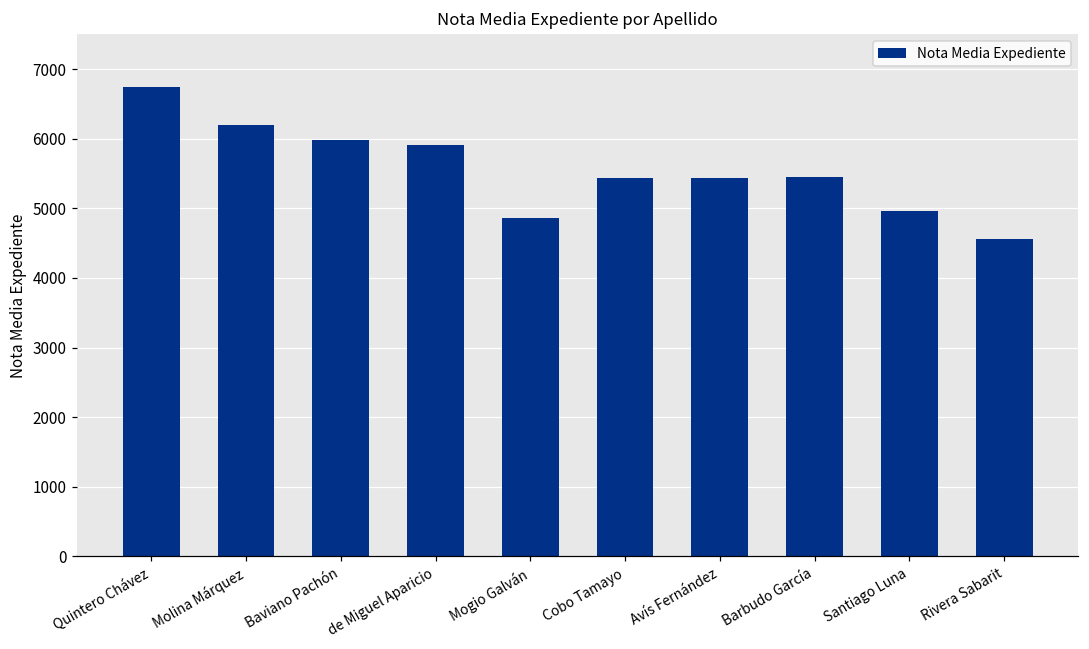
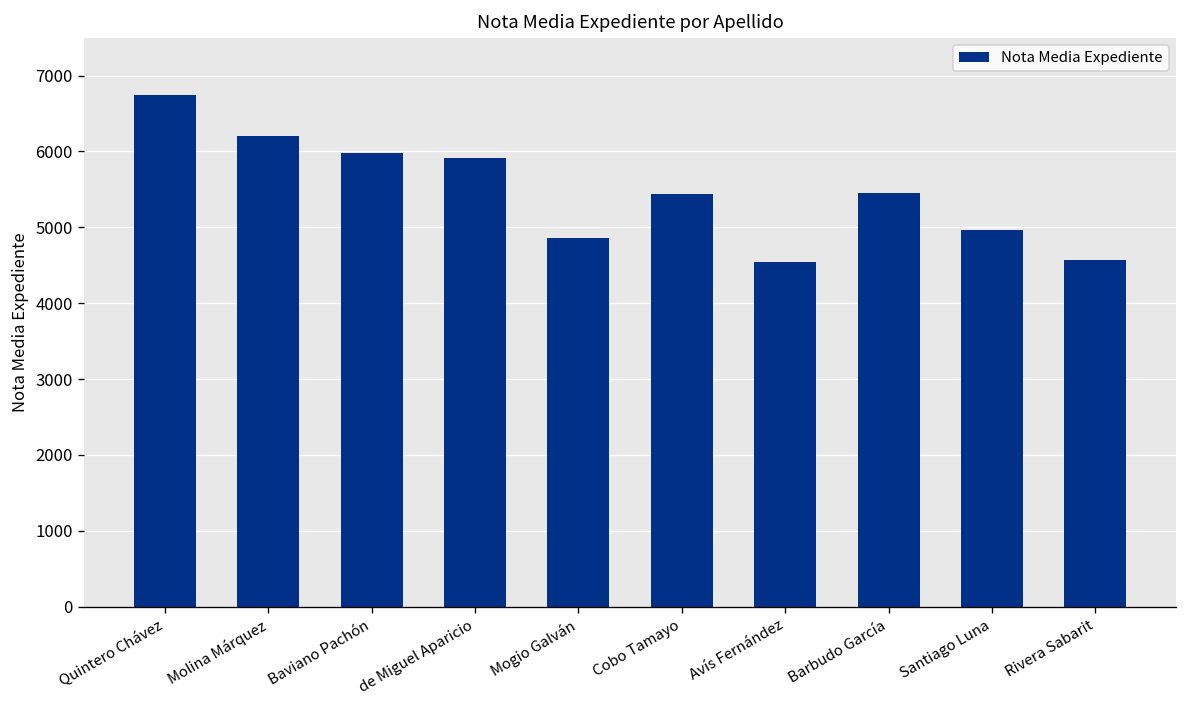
  {
    "Quintero Chávez": 6700,
    "Molina Márquez": 6200,
    "Baviano Pachón": 6000,
    "de Miguel Aparicio": 5900,
    "Mogio Galván": 4900,
    "Cobo Tamayo": 5400,
-   "Avís Fernández": 5400,
+   "Avís Fernández": 4500,
    "Barbudo García": 5400,
    "Santiago Luna": 5000,
    "Rivera Sabarit": 4600
  }
